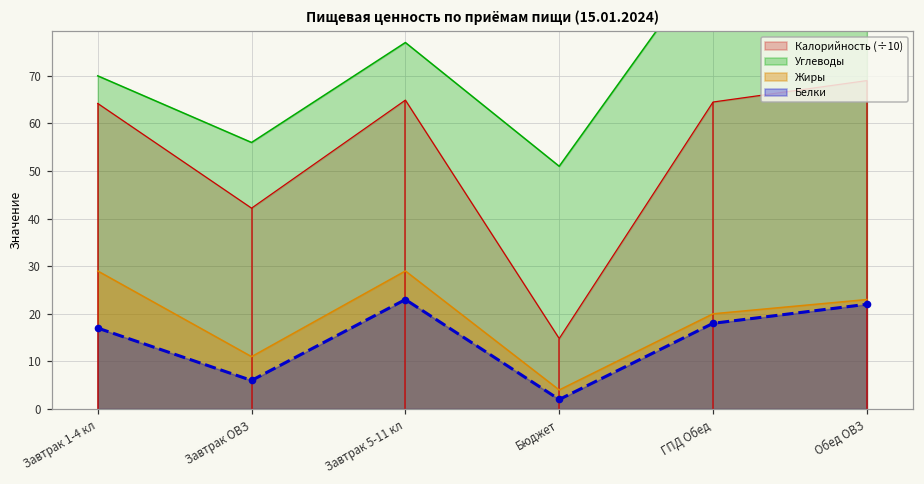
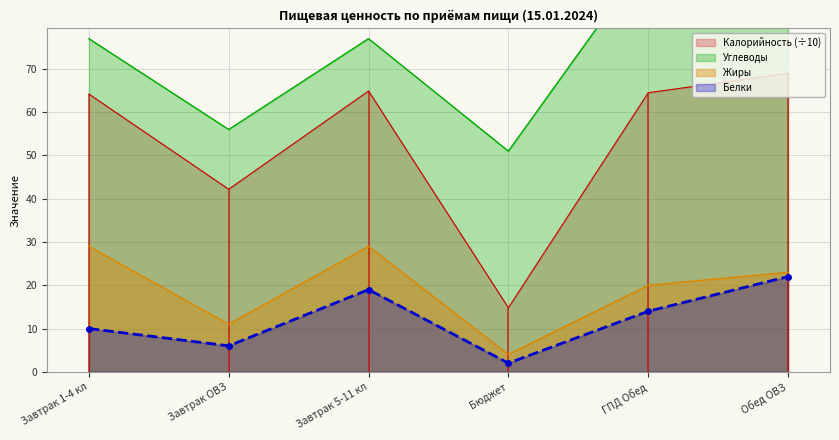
  {
    "Углеводы": {
-     "Завтрак 1-4 кл": 70,
+     "Завтрак 1-4 кл": 77,
      "Завтрак ОВЗ": 56,
      "Завтрак 5-11 кл": 77,
      "Бюджет": 51
    },
    "Белки": {
-     "Завтрак 1-4 кл": 17,
+     "Завтрак 1-4 кл": 10,
      "Завтрак ОВЗ": 6,
-     "Завтрак 5-11 кл": 23,
+     "Завтрак 5-11 кл": 19,
      "Бюджет": 2,
-     "ГПД Обед": 18,
+     "ГПД Обед": 14,
      "Обед ОВЗ": 22
    }
  }
